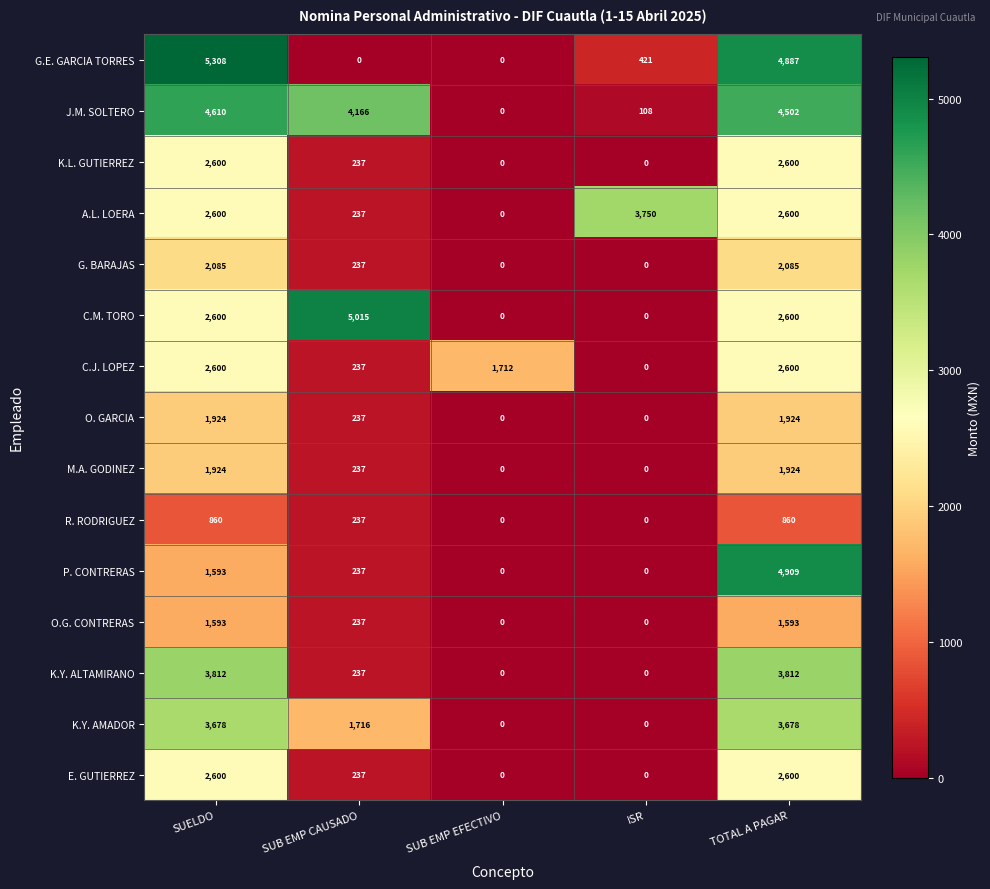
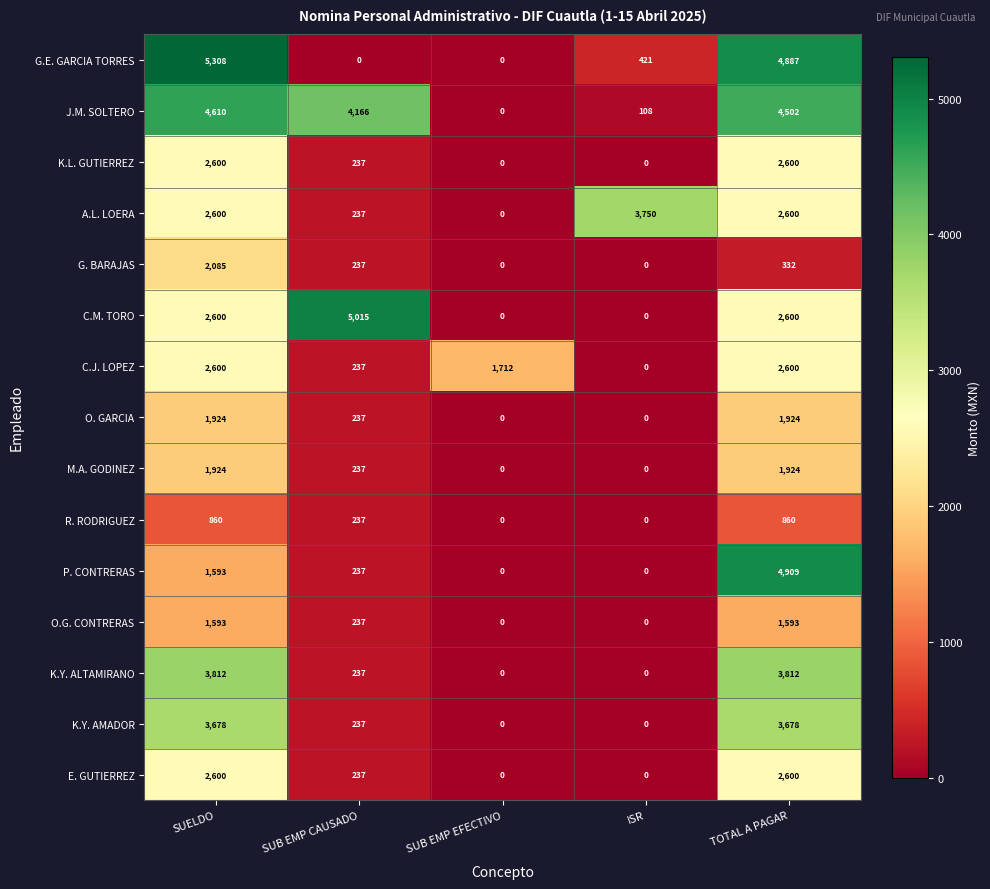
  {
    "G.E. GARCIA TORRES": {
      "SUELDO": "5,308",
      "SUB EMP CAUSADO": "0",
      "SUB EMP EFECTIVO": "0",
      "ISR": "421",
      "TOTAL A PAGAR": "4,887"
    },
    "J.M. SOLTERO": {
      "SUELDO": "4,610",
      "SUB EMP CAUSADO": "4,166",
      "SUB EMP EFECTIVO": "0",
      "ISR": "108",
      "TOTAL A PAGAR": "4,502"
    },
    "K.L. GUTIERREZ": {
      "SUELDO": "2,600",
      "SUB EMP CAUSADO": "237",
      "SUB EMP EFECTIVO": "0",
      "ISR": "0",
      "TOTAL A PAGAR": "2,600"
    },
    "A.L. LOERA": {
      "SUELDO": "2,600",
      "SUB EMP CAUSADO": "237",
      "SUB EMP EFECTIVO": "0",
      "ISR": "3,750",
      "TOTAL A PAGAR": "2,600"
    },
    "G. BARAJAS": {
      "SUELDO": "2,085",
      "SUB EMP CAUSADO": "237",
      "SUB EMP EFECTIVO": "0",
      "ISR": "0",
-     "TOTAL A PAGAR": "2,085"
+     "TOTAL A PAGAR": "332"
    },
    "C.M. TORO": {
      "SUELDO": "2,600",
      "SUB EMP CAUSADO": "5,015",
      "SUB EMP EFECTIVO": "0",
      "ISR": "0",
      "TOTAL A PAGAR": "2,600"
    },
    "C.J. LOPEZ": {
      "SUELDO": "2,600",
      "SUB EMP CAUSADO": "237",
      "SUB EMP EFECTIVO": "1,712",
      "ISR": "0",
      "TOTAL A PAGAR": "2,600"
    },
    "O. GARCIA": {
      "SUELDO": "1,924",
      "SUB EMP CAUSADO": "237",
      "SUB EMP EFECTIVO": "0",
      "ISR": "0",
      "TOTAL A PAGAR": "1,924"
    },
    "M.A. GODINEZ": {
      "SUELDO": "1,924",
      "SUB EMP CAUSADO": "237",
      "SUB EMP EFECTIVO": "0",
      "ISR": "0",
      "TOTAL A PAGAR": "1,924"
    },
    "R. RODRIGUEZ": {
      "SUELDO": "860",
      "SUB EMP CAUSADO": "237",
      "SUB EMP EFECTIVO": "0",
      "ISR": "0",
      "TOTAL A PAGAR": "860"
    },
    "P. CONTRERAS": {
      "SUELDO": "1,593",
      "SUB EMP CAUSADO": "237",
      "SUB EMP EFECTIVO": "0",
      "ISR": "0",
      "TOTAL A PAGAR": "4,909"
    },
    "O.G. CONTRERAS": {
      "SUELDO": "1,593",
      "SUB EMP CAUSADO": "237",
      "SUB EMP EFECTIVO": "0",
      "ISR": "0",
      "TOTAL A PAGAR": "1,593"
    },
    "K.Y. ALTAMIRANO": {
      "SUELDO": "3,812",
      "SUB EMP CAUSADO": "237",
      "SUB EMP EFECTIVO": "0",
      "ISR": "0",
      "TOTAL A PAGAR": "3,812"
    },
    "K.Y. AMADOR": {
      "SUELDO": "3,678",
-     "SUB EMP CAUSADO": "1,716",
+     "SUB EMP CAUSADO": "237",
      "SUB EMP EFECTIVO": "0",
      "ISR": "0",
      "TOTAL A PAGAR": "3,678"
    },
    "E. GUTIERREZ": {
      "SUELDO": "2,600",
      "SUB EMP CAUSADO": "237",
      "SUB EMP EFECTIVO": "0",
      "ISR": "0",
      "TOTAL A PAGAR": "2,600"
    }
  }
